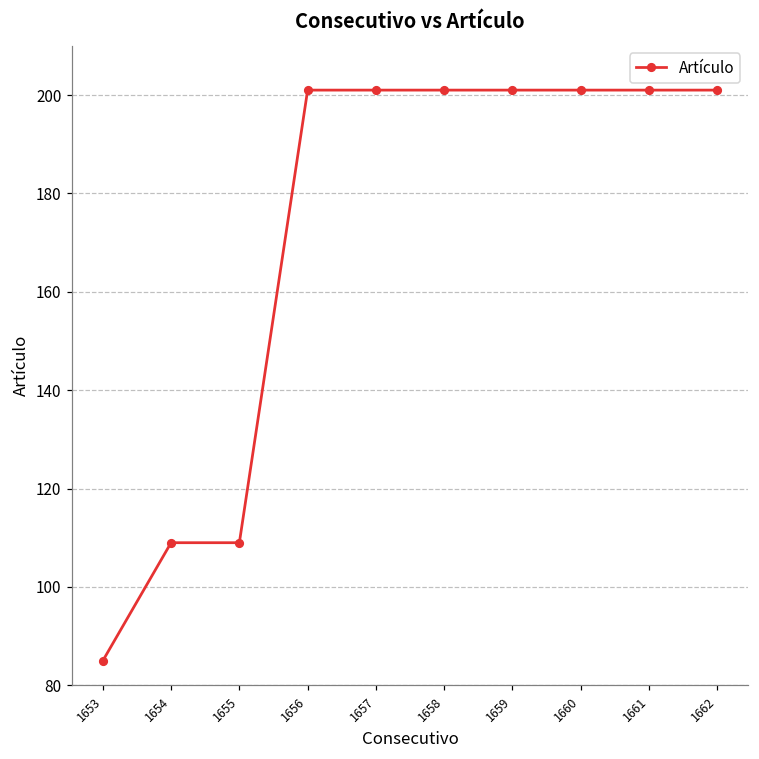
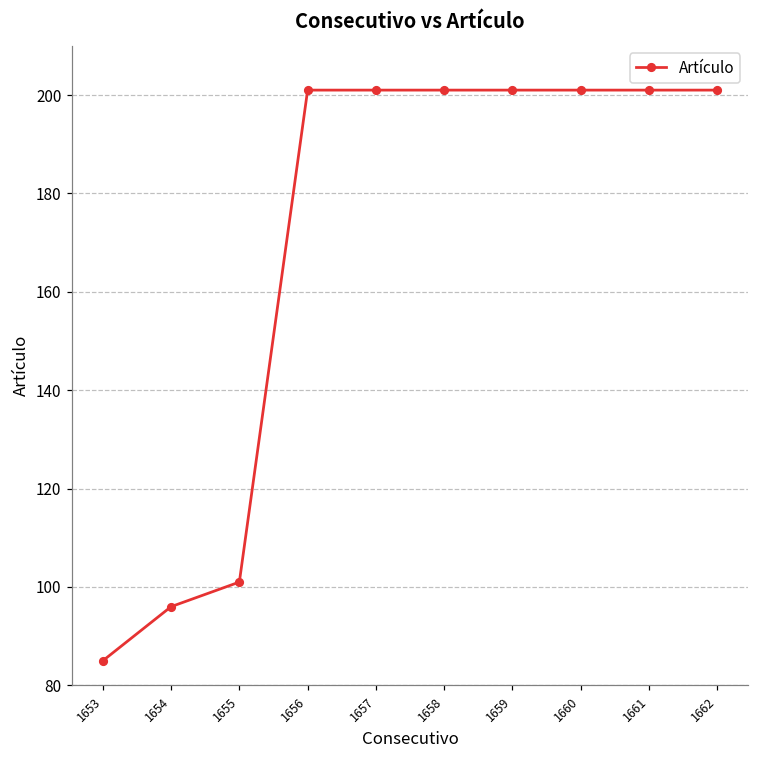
  {
    "1653": 85,
-   "1654": 109,
-   "1655": 109,
+   "1654": 96,
+   "1655": 101,
    "1656": 201,
    "1657": 201,
    "1658": 201,
    "1659": 201,
    "1660": 201,
    "1661": 201,
    "1662": 201
  }
